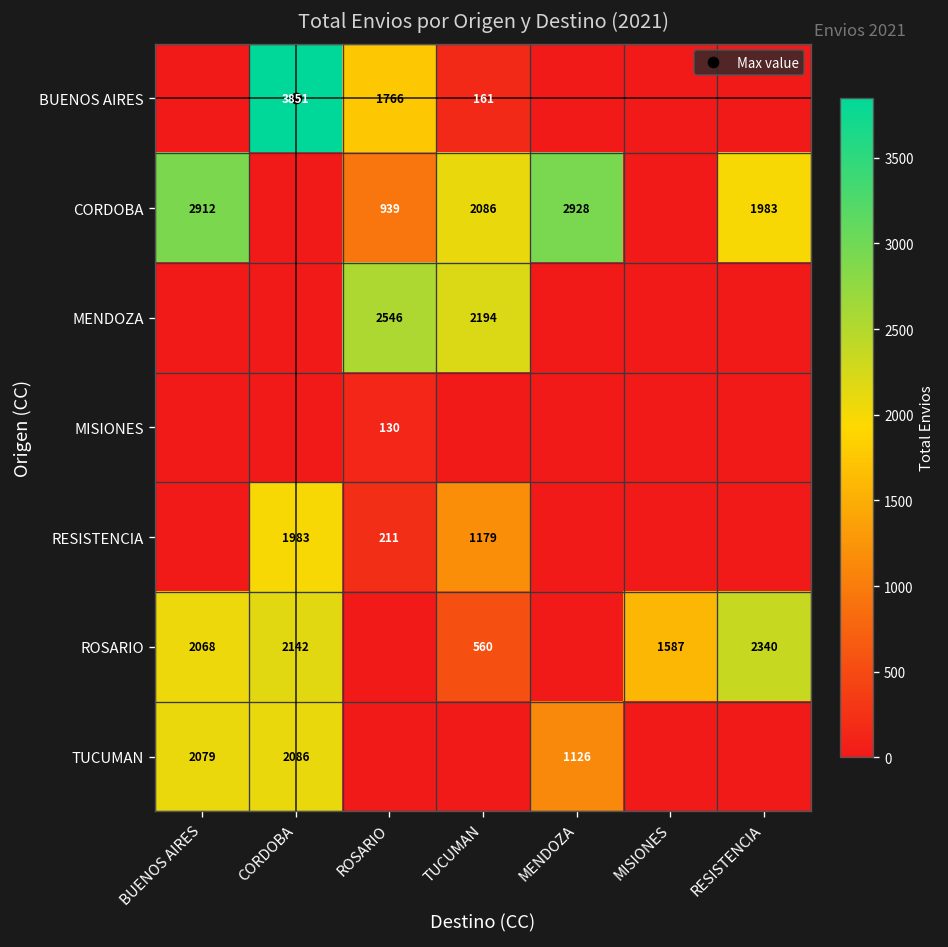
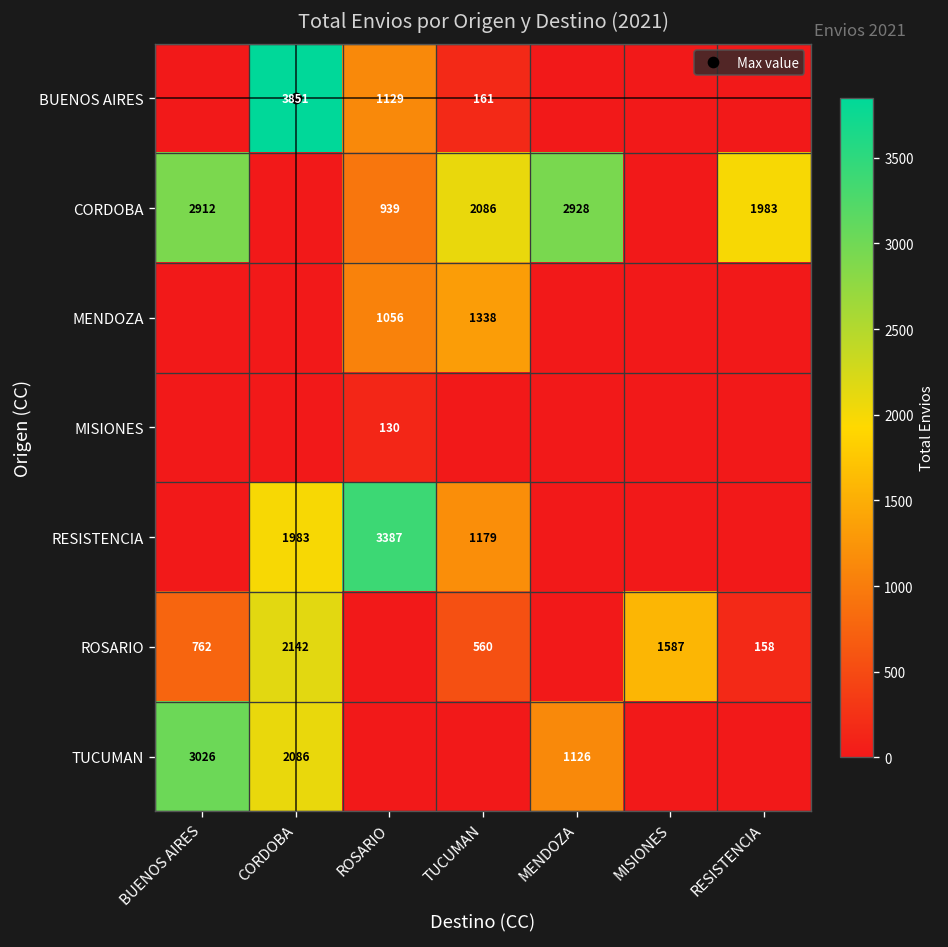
  {
    "BUENOS AIRES": {
-     "ROSARIO": 1766,
+     "ROSARIO": 1129,
      "TUCUMAN": 161
    },
    "CORDOBA": {
      "BUENOS AIRES": 2912,
      "ROSARIO": 939,
      "TUCUMAN": 2086,
      "MENDOZA": 2928,
      "RESISTENCIA": 1983
    },
    "MENDOZA": {
-     "ROSARIO": 2546,
-     "TUCUMAN": 2194
+     "ROSARIO": 1056,
+     "TUCUMAN": 1338
    },
    "MISIONES": {
      "ROSARIO": 130
    },
    "RESISTENCIA": {
      "CORDOBA": 1983,
-     "ROSARIO": 211,
+     "ROSARIO": 3387,
      "TUCUMAN": 1179
    },
    "ROSARIO": {
-     "BUENOS AIRES": 2068,
+     "BUENOS AIRES": 762,
      "CORDOBA": 2142,
      "TUCUMAN": 560,
      "MISIONES": 1587,
-     "RESISTENCIA": 2340
+     "RESISTENCIA": 158
    },
    "TUCUMAN": {
-     "BUENOS AIRES": 2079,
+     "BUENOS AIRES": 3026,
      "CORDOBA": 2086,
      "MENDOZA": 1126
    }
  }
